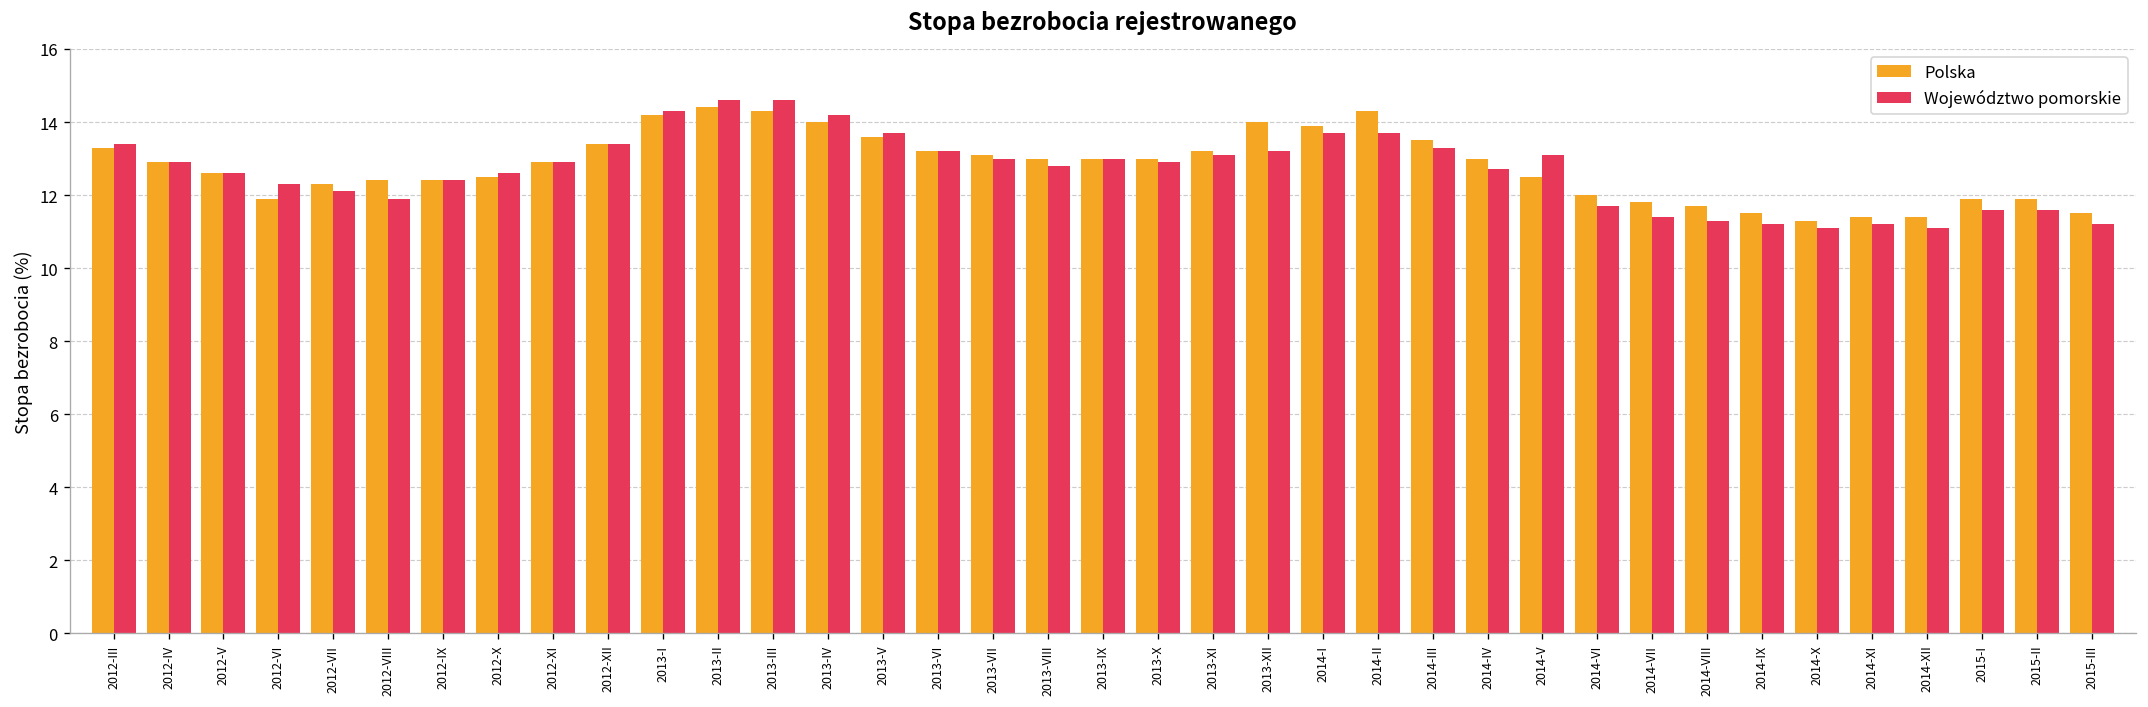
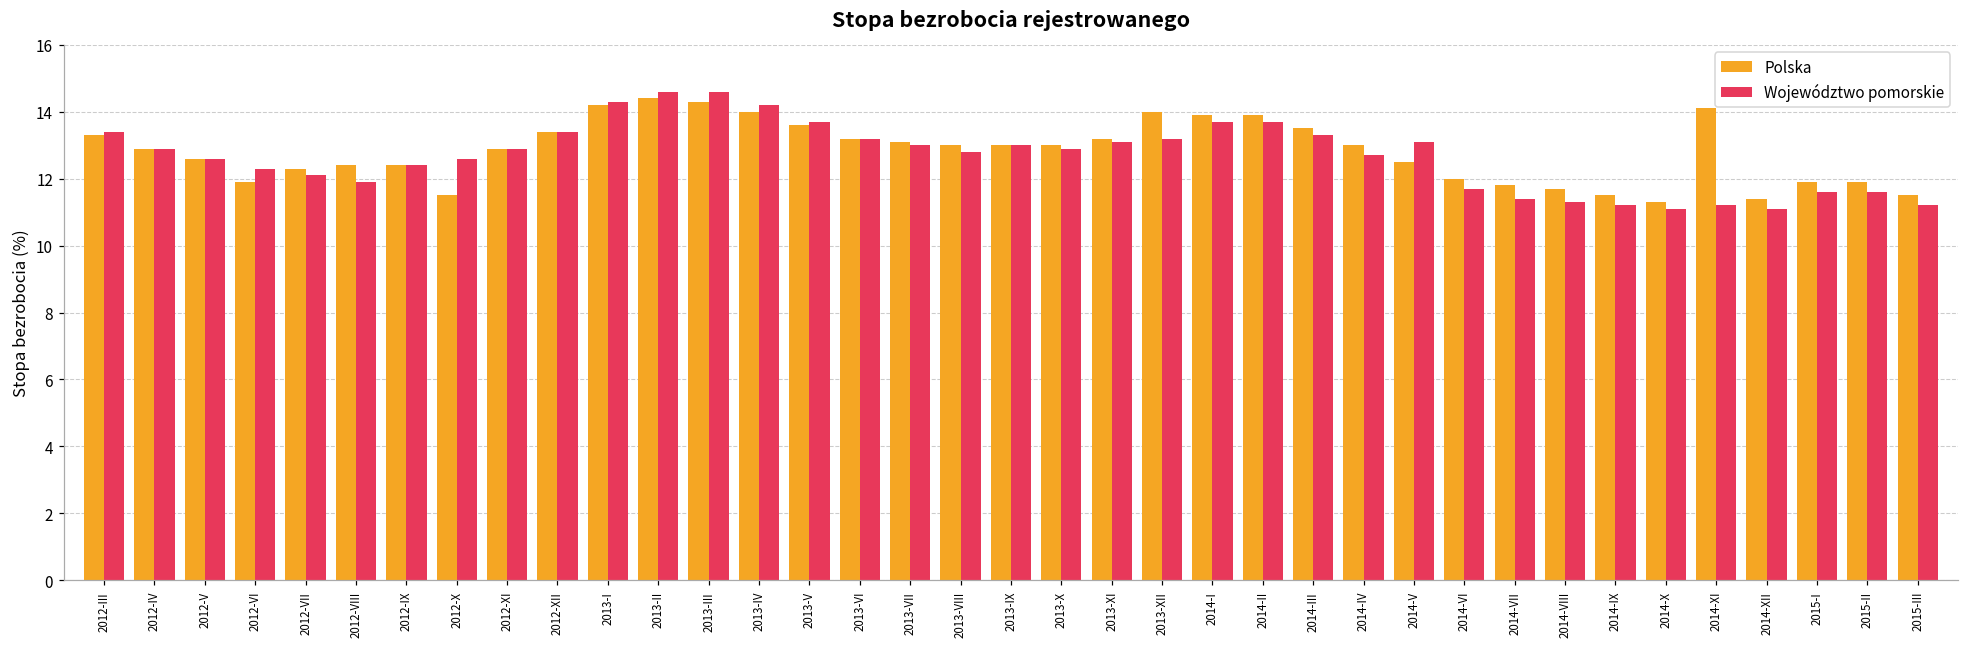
  {
    "Polska": {
      "2012-III": 13.3,
      "2012-IV": 12.9,
      "2012-V": 12.6,
      "2012-VI": 11.9,
      "2012-VII": 12.3,
      "2012-VIII": 12.4,
      "2012-IX": 12.4,
-     "2012-X": 12.5,
+     "2012-X": 11.5,
      "2012-XI": 12.9,
      "2012-XII": 13.4,
      "2013-I": 14.2,
      "2013-II": 14.4,
      "2013-III": 14.3,
      "2013-IV": 14.0,
      "2013-V": 13.6,
      "2013-VI": 13.2,
      "2013-VII": 13.1,
      "2013-VIII": 13.0,
      "2013-IX": 13.0,
      "2013-X": 13.0,
      "2013-XI": 13.2,
      "2013-XII": 14.0,
      "2014-I": 13.9,
-     "2014-II": 14.3,
+     "2014-II": 13.9,
      "2014-III": 13.5,
      "2014-IV": 13.0,
      "2014-V": 12.5,
      "2014-VI": 12.0,
      "2014-VII": 11.8,
      "2014-VIII": 11.7,
      "2014-IX": 11.5,
      "2014-X": 11.3,
-     "2014-XI": 11.4,
+     "2014-XI": 14.1,
      "2014-XII": 11.4,
      "2015-I": 11.9,
      "2015-II": 11.9,
      "2015-III": 11.5
    },
    "Województwo pomorskie": {
      "2012-III": 13.4,
      "2012-IV": 12.9,
      "2012-V": 12.6,
      "2012-VI": 12.3,
      "2012-VII": 12.1,
      "2012-VIII": 11.9,
      "2012-IX": 12.4,
      "2012-X": 12.6,
      "2012-XI": 12.9,
      "2012-XII": 13.4,
      "2013-I": 14.3,
      "2013-II": 14.6,
      "2013-III": 14.6,
      "2013-IV": 14.2,
      "2013-V": 13.7,
      "2013-VI": 13.2,
      "2013-VII": 13.0,
      "2013-VIII": 12.8,
      "2013-IX": 13.0,
      "2013-X": 12.9,
      "2013-XI": 13.1,
      "2013-XII": 13.2,
      "2014-I": 13.7,
      "2014-II": 13.7,
      "2014-III": 13.3,
      "2014-IV": 12.7,
      "2014-V": 13.1,
      "2014-VI": 11.7,
      "2014-VII": 11.4,
      "2014-VIII": 11.3,
      "2014-IX": 11.2,
      "2014-X": 11.1,
      "2014-XI": 11.2,
      "2014-XII": 11.1,
      "2015-I": 11.6,
      "2015-II": 11.6,
      "2015-III": 11.2
    }
  }
